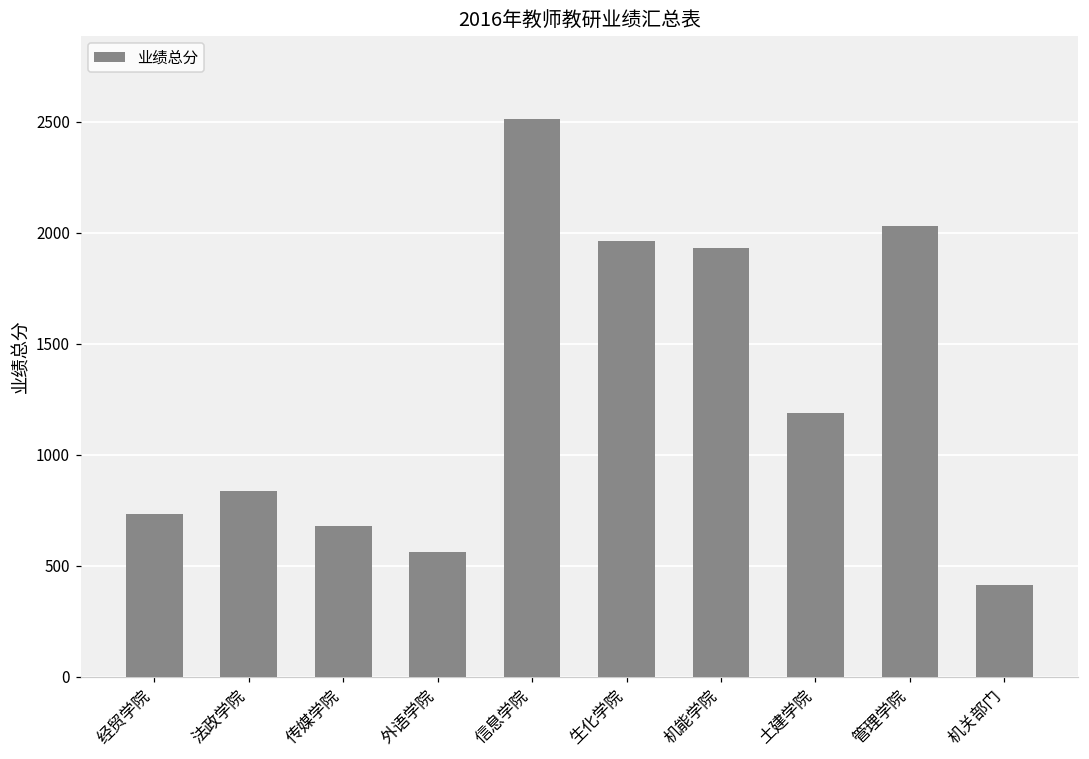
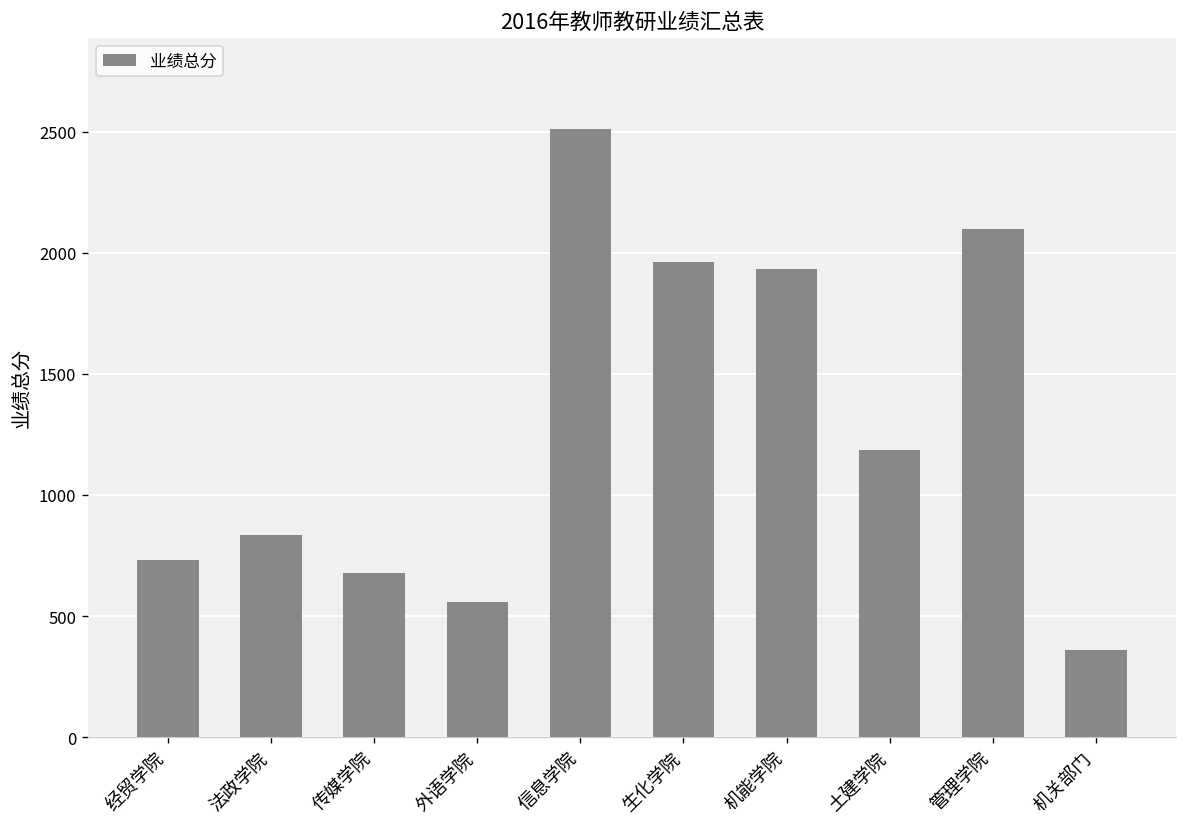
  {
    "经贸学院": 730,
    "法政学院": 830,
    "传媒学院": 680,
    "外语学院": 560,
    "信息学院": 2510,
    "生化学院": 1960,
    "机能学院": 1930,
    "土建学院": 1190,
-   "管理学院": 2030,
-   "机关部门": 410
+   "管理学院": 2100,
+   "机关部门": 360
  }
